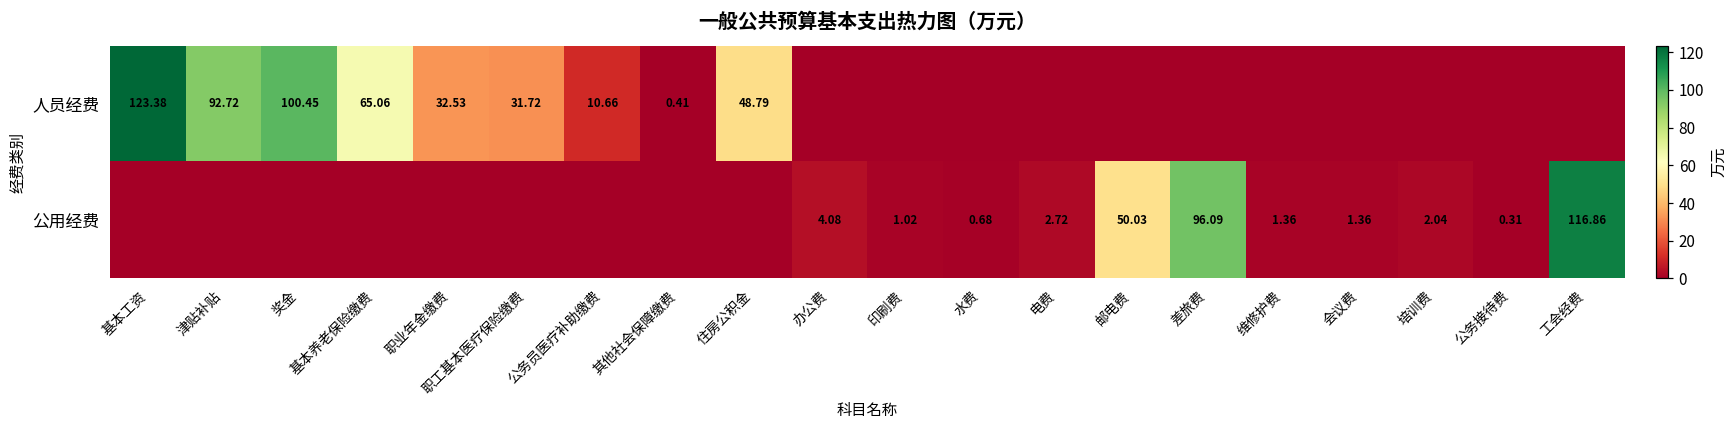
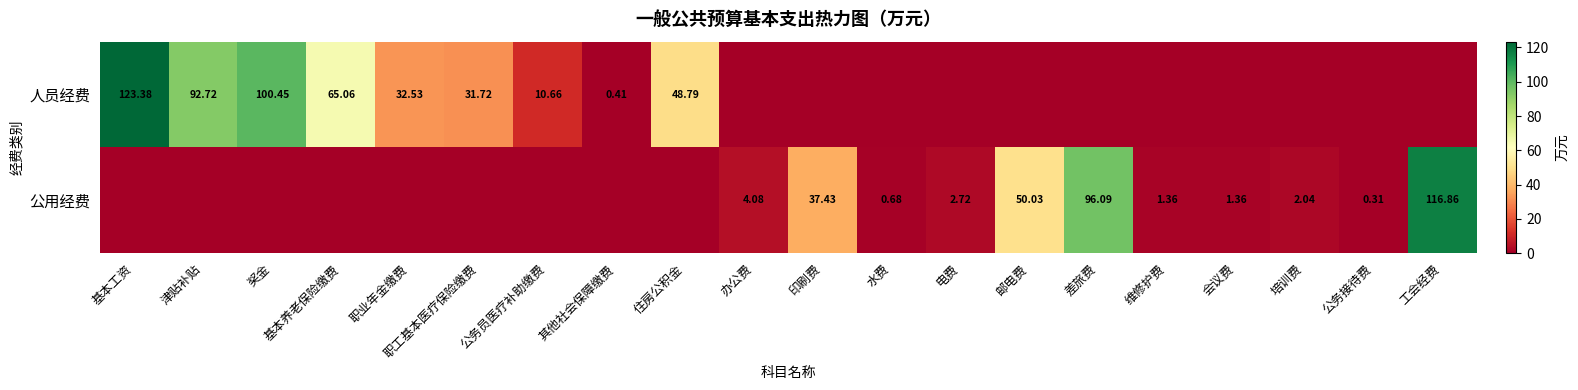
  {
    "人员经费": {
      "基本工资": 123.38,
      "津贴补贴": 92.72,
      "奖金": 100.45,
      "基本养老保险缴费": 65.06,
      "职业年金缴费": 32.53,
      "职工基本医疗保险缴费": 31.72,
      "公务员医疗补助缴费": 10.66,
      "其他社会保障缴费": 0.41,
      "住房公积金": 48.79
    },
    "公用经费": {
      "办公费": 4.08,
-     "印刷费": 1.02,
+     "印刷费": 37.43,
      "水费": 0.68,
      "电费": 2.72,
      "邮电费": 50.03,
      "差旅费": 96.09,
      "维修护费": 1.36,
      "会议费": 1.36,
      "培训费": 2.04,
      "公务接待费": 0.31,
      "工会经费": 116.86
    }
  }
